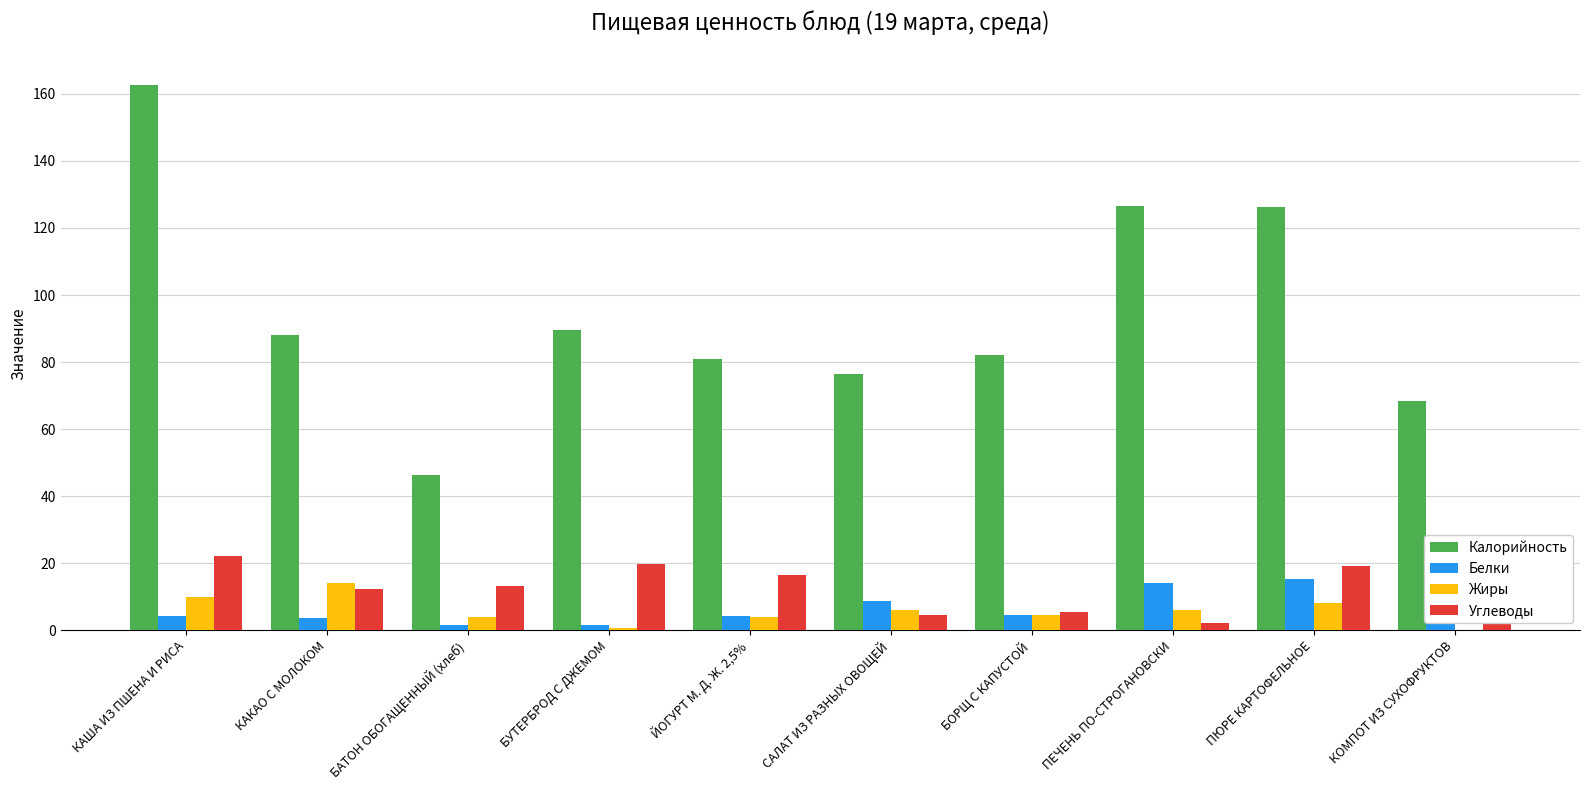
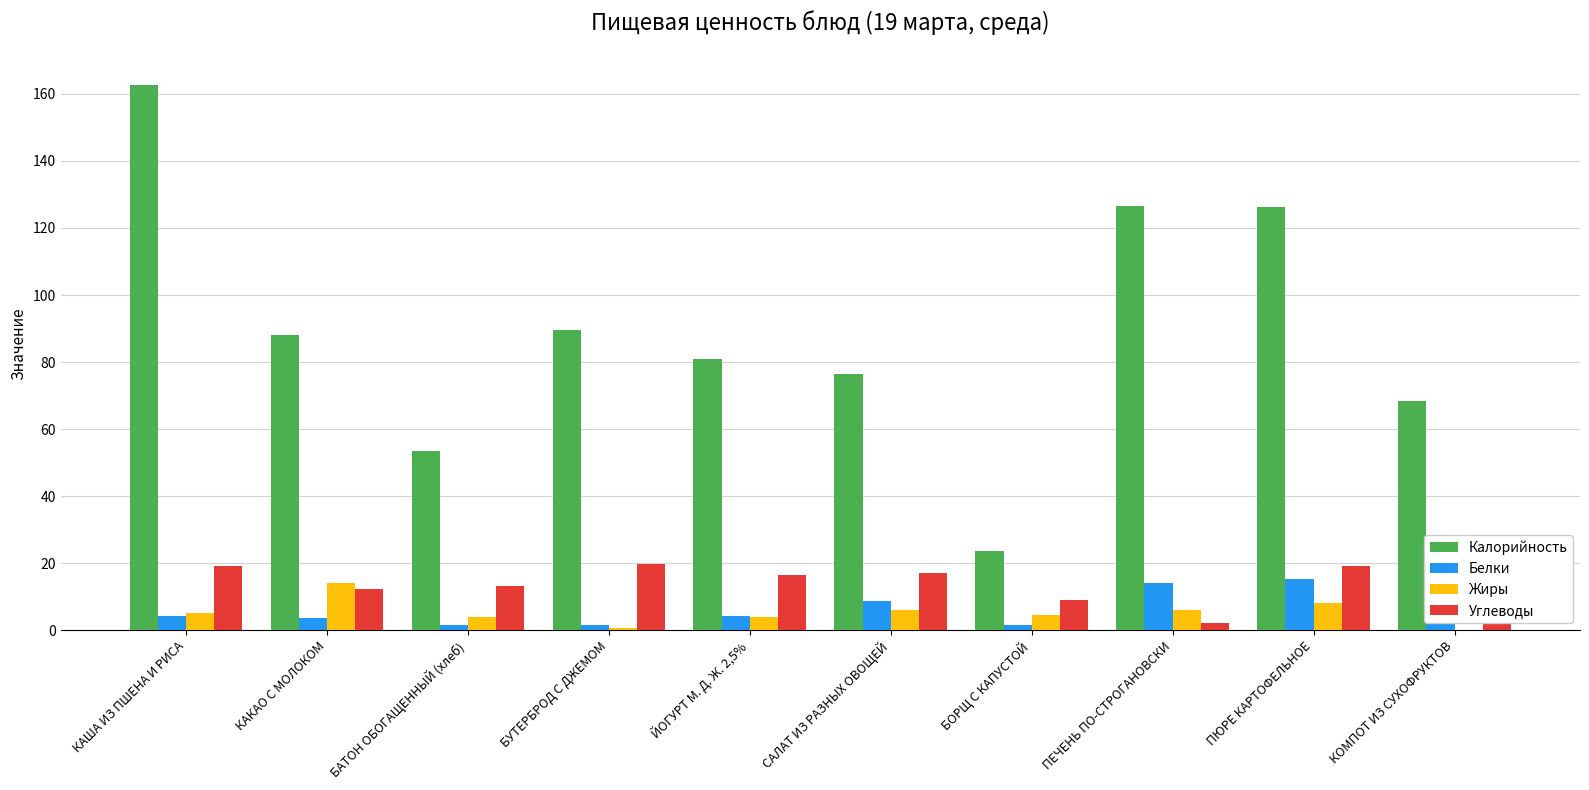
  {
    "Калорийность": {
      "КАША ИЗ ПШЕНА И РИСА": 163,
      "КАКАО С МОЛОКОМ": 88,
-     "БАТОН ОБОГАЩЕННЫЙ (хлеб)": 46,
+     "БАТОН ОБОГАЩЕННЫЙ (хлеб)": 54,
      "БУТЕРБРОД С ДЖЕМОМ": 90,
      "ЙОГУРТ М. Д. Ж. 2,5%": 81,
      "САЛАТ ИЗ РАЗНЫХ ОВОЩЕЙ": 77,
-     "БОРЩ С КАПУСТОЙ": 82,
+     "БОРЩ С КАПУСТОЙ": 24,
      "ПЕЧЕНЬ ПО-СТРОГАНОВСКИ": 127,
      "ПЮРЕ КАРТОФЕЛЬНОЕ": 126,
      "КОМПОТ ИЗ СУХОФРУКТОВ": 69
    },
    "Белки": {
      "КАША ИЗ ПШЕНА И РИСА": 4,
      "КАКАО С МОЛОКОМ": 4,
      "БАТОН ОБОГАЩЕННЫЙ (хлеб)": 2,
      "БУТЕРБРОД С ДЖЕМОМ": 2,
      "ЙОГУРТ М. Д. Ж. 2,5%": 4,
      "САЛАТ ИЗ РАЗНЫХ ОВОЩЕЙ": 9,
-     "БОРЩ С КАПУСТОЙ": 4,
+     "БОРЩ С КАПУСТОЙ": 1,
      "ПЕЧЕНЬ ПО-СТРОГАНОВСКИ": 14,
      "ПЮРЕ КАРТОФЕЛЬНОЕ": 15
    },
    "Жиры": {
-     "КАША ИЗ ПШЕНА И РИСА": 10,
+     "КАША ИЗ ПШЕНА И РИСА": 5,
      "КАКАО С МОЛОКОМ": 14,
      "БАТОН ОБОГАЩЕННЫЙ (хлеб)": 4,
      "ЙОГУРТ М. Д. Ж. 2,5%": 4,
      "САЛАТ ИЗ РАЗНЫХ ОВОЩЕЙ": 6,
      "БОРЩ С КАПУСТОЙ": 5,
      "ПЕЧЕНЬ ПО-СТРОГАНОВСКИ": 6,
      "ПЮРЕ КАРТОФЕЛЬНОЕ": 8,
      "КОМПОТ ИЗ СУХОФРУКТОВ": 0
    },
    "Углеводы": {
-     "КАША ИЗ ПШЕНА И РИСА": 22,
+     "КАША ИЗ ПШЕНА И РИСА": 19,
      "КАКАО С МОЛОКОМ": 12,
      "БАТОН ОБОГАЩЕННЫЙ (хлеб)": 13,
      "БУТЕРБРОД С ДЖЕМОМ": 20,
      "ЙОГУРТ М. Д. Ж. 2,5%": 17,
-     "САЛАТ ИЗ РАЗНЫХ ОВОЩЕЙ": 5,
-     "БОРЩ С КАПУСТОЙ": 5,
+     "САЛАТ ИЗ РАЗНЫХ ОВОЩЕЙ": 17,
+     "БОРЩ С КАПУСТОЙ": 9,
      "ПЕЧЕНЬ ПО-СТРОГАНОВСКИ": 2,
      "ПЮРЕ КАРТОФЕЛЬНОЕ": 19
    }
  }
